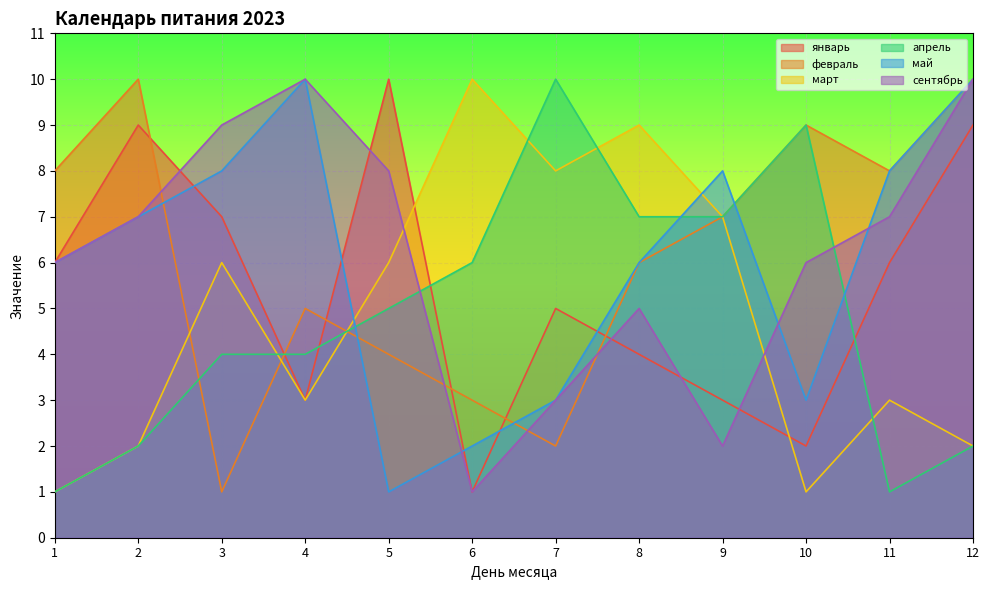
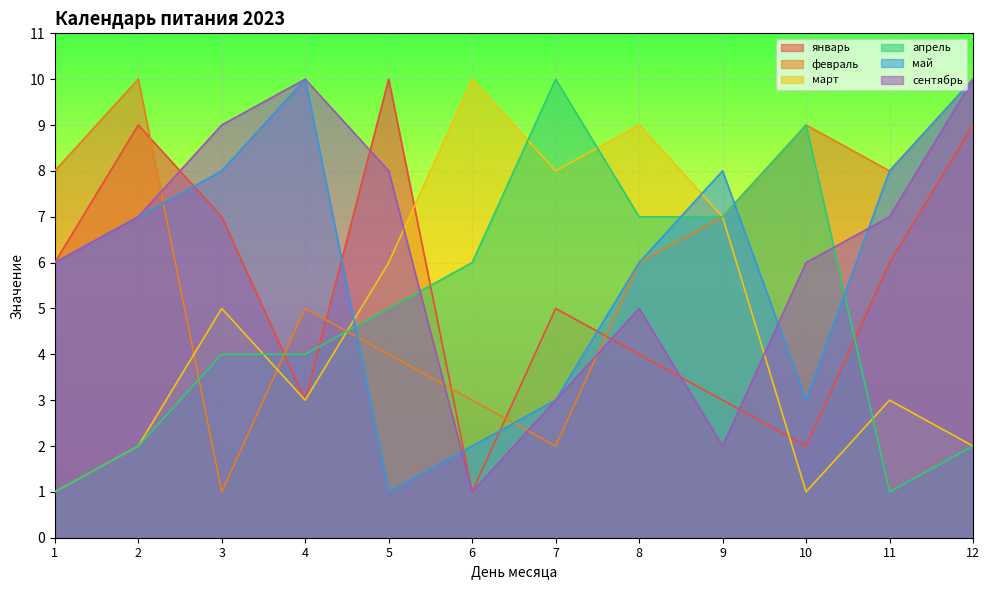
  {
    "март": {
-     "3": 6,
+     "3": 5,
      "5": 6,
      "6": 10,
      "7": 8,
      "8": 9,
      "10": 1,
      "11": 3
    },
    "апрель": {
      "3": 4,
      "4": 4,
      "5": 5,
      "6": 6,
      "7": 10,
      "8": 7,
      "11": 1
    },
    "май": {
      "3": 8,
      "5": 1,
      "6": 2,
      "9": 8,
      "10": 3
    },
    "сентябрь": {
      "3": 9,
      "5": 8,
      "8": 5,
      "9": 2,
      "10": 6,
      "11": 7
    }
  }
